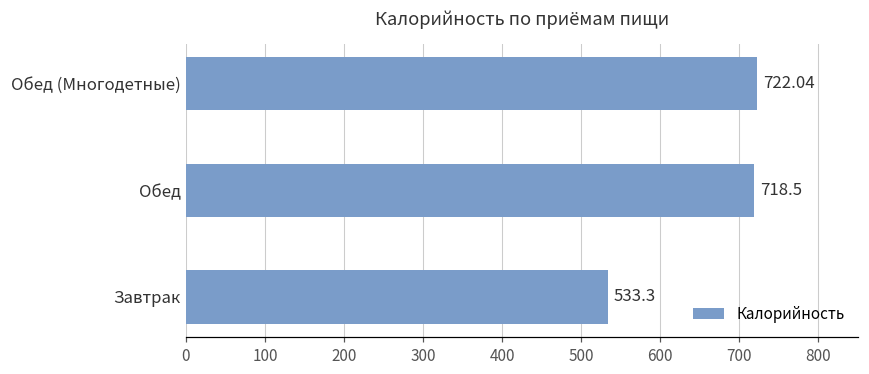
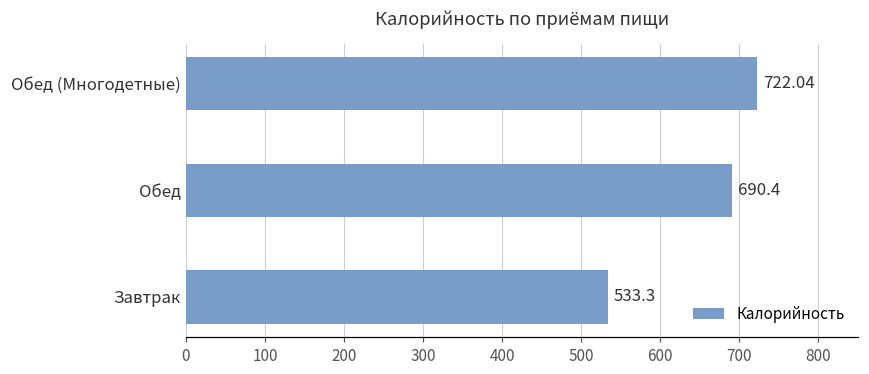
  {
    "Обед (Многодетные)": 722.04,
-   "Обед": 718.5,
+   "Обед": 690.4,
    "Завтрак": 533.3
  }
